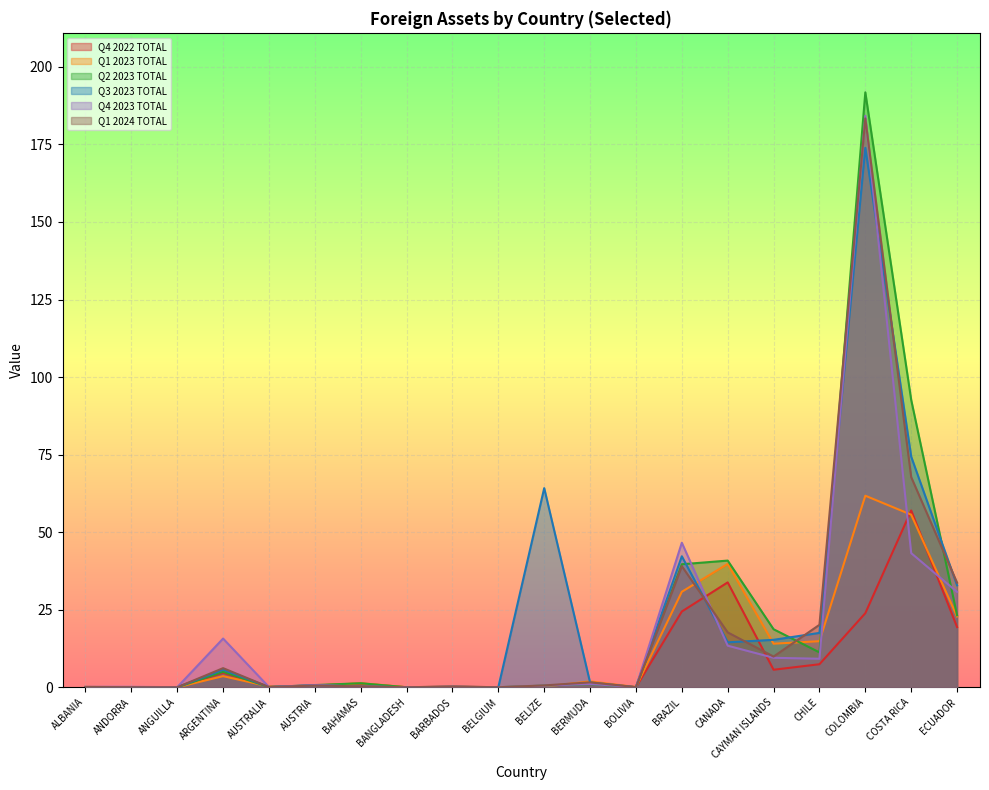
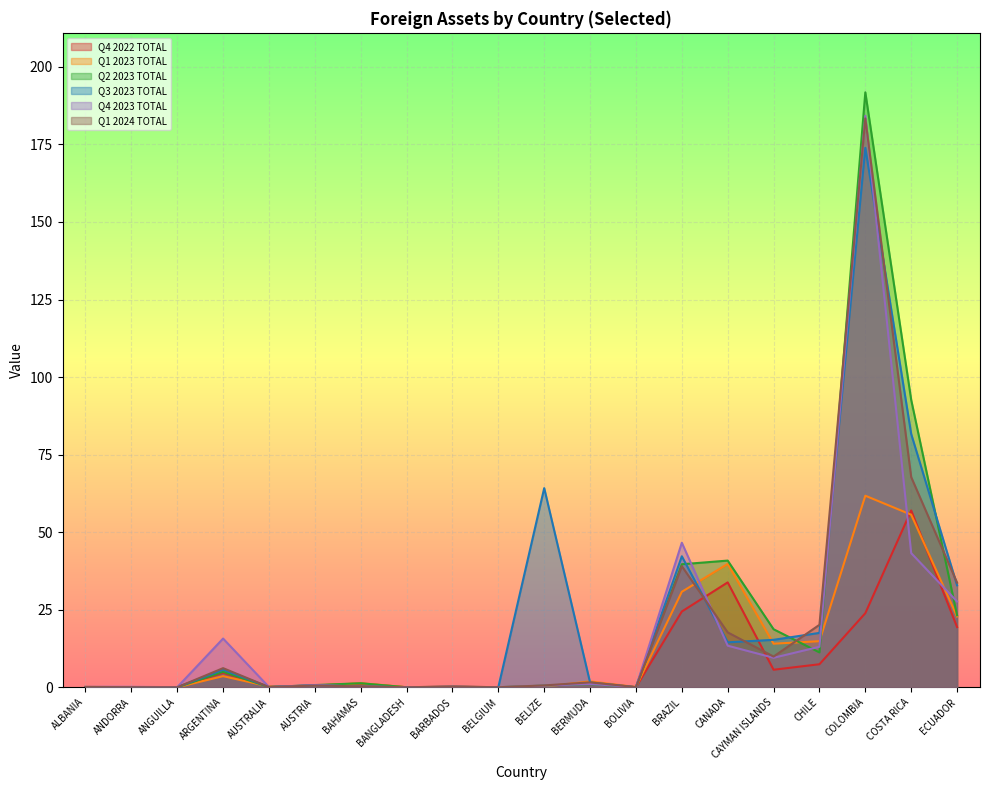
  {
    "Q2 2023 TOTAL": {
      "CANADA": 41,
      "CAYMAN ISLANDS": 19,
      "CHILE": 11,
      "COLOMBIA": 192,
      "COSTA RICA": 93
    },
    "Q3 2023 TOTAL": {
      "BELIZE": 64,
      "BRAZIL": 42,
      "CANADA": 14,
      "CAYMAN ISLANDS": 15,
      "CHILE": 18,
      "COLOMBIA": 174,
-     "COSTA RICA": 74,
+     "COSTA RICA": 82,
      "ECUADOR": 33
    },
    "Q4 2023 TOTAL": {
      "ARGENTINA": 16,
      "BRAZIL": 47,
      "CANADA": 13,
-     "CHILE": 9,
+     "CHILE": 13,
      "COLOMBIA": 184,
      "COSTA RICA": 43,
-     "ECUADOR": 31
+     "ECUADOR": 28
    }
  }
